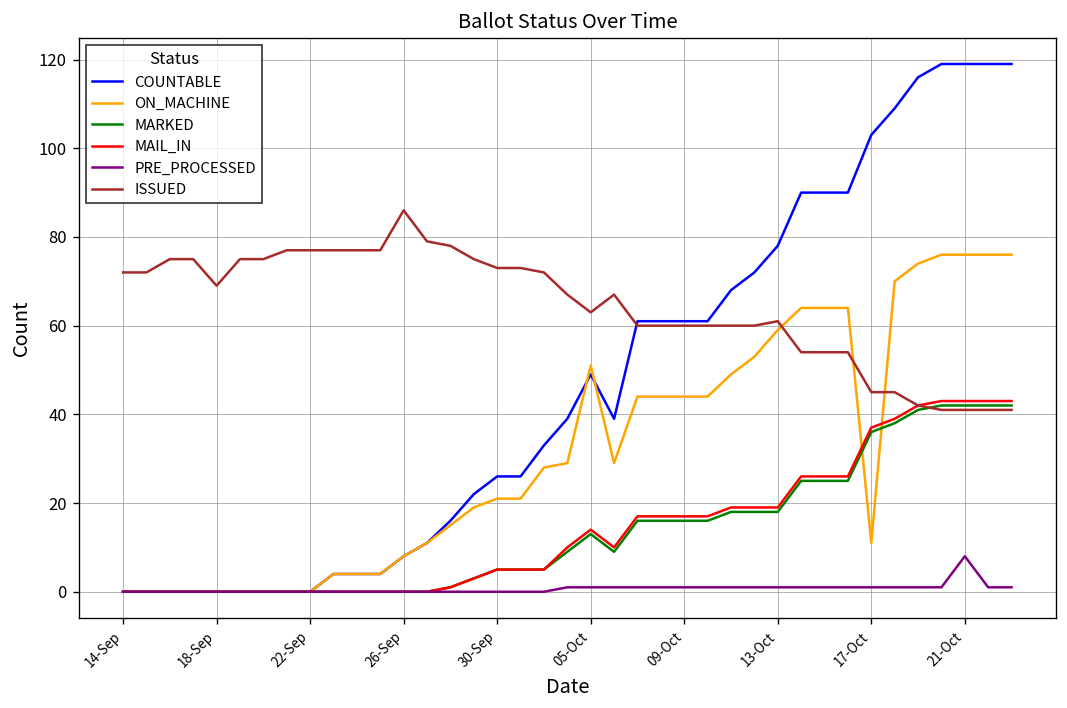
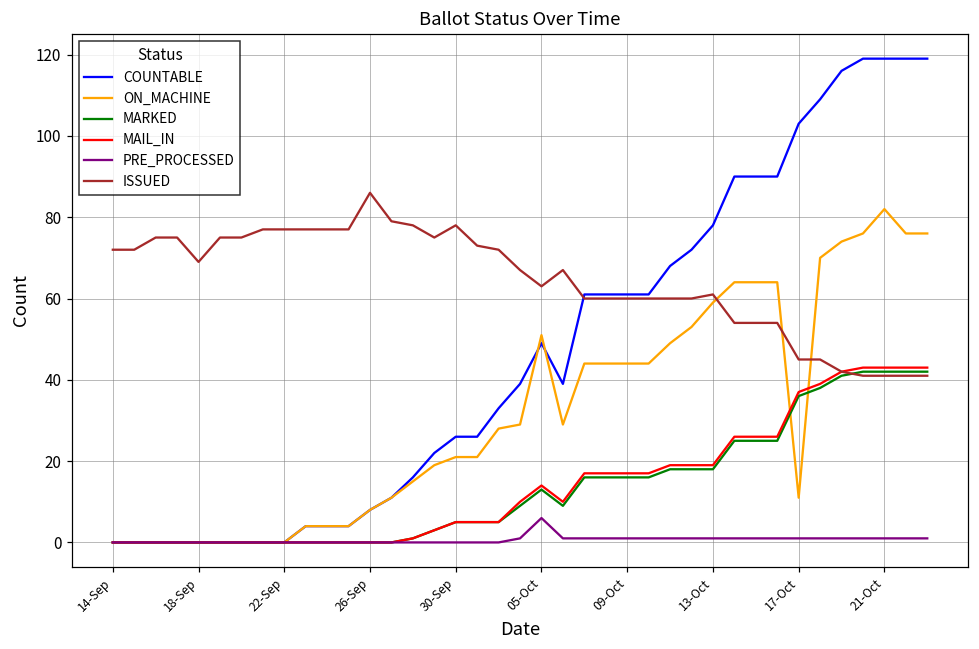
  {
    "COUNTABLE": {
      "30-Sep": 26,
      "05-Oct": 49,
      "09-Oct": 61,
      "13-Oct": 78,
      "17-Oct": 103,
      "21-Oct": 119
    },
    "ON_MACHINE": {
      "30-Sep": 21,
      "05-Oct": 51,
      "09-Oct": 44,
      "13-Oct": 59,
      "17-Oct": 11,
-     "21-Oct": 76
+     "21-Oct": 82
    },
    "MARKED": {
      "05-Oct": 13,
      "09-Oct": 16,
      "13-Oct": 18,
      "17-Oct": 36,
      "21-Oct": 42
    },
    "MAIL_IN": {
      "05-Oct": 14,
      "09-Oct": 17,
      "13-Oct": 19,
      "17-Oct": 37,
      "21-Oct": 43
    },
    "PRE_PROCESSED": {
      "30-Sep": 0,
-     "05-Oct": 1,
+     "05-Oct": 6,
      "09-Oct": 1,
      "13-Oct": 1,
      "17-Oct": 1,
-     "21-Oct": 8
+     "21-Oct": 1
    },
    "ISSUED": {
      "14-Sep": 72,
      "18-Sep": 69,
      "22-Sep": 77,
      "26-Sep": 86,
-     "30-Sep": 73,
+     "30-Sep": 78,
      "05-Oct": 63,
      "09-Oct": 60,
      "13-Oct": 61,
      "17-Oct": 45,
      "21-Oct": 41
    }
  }
